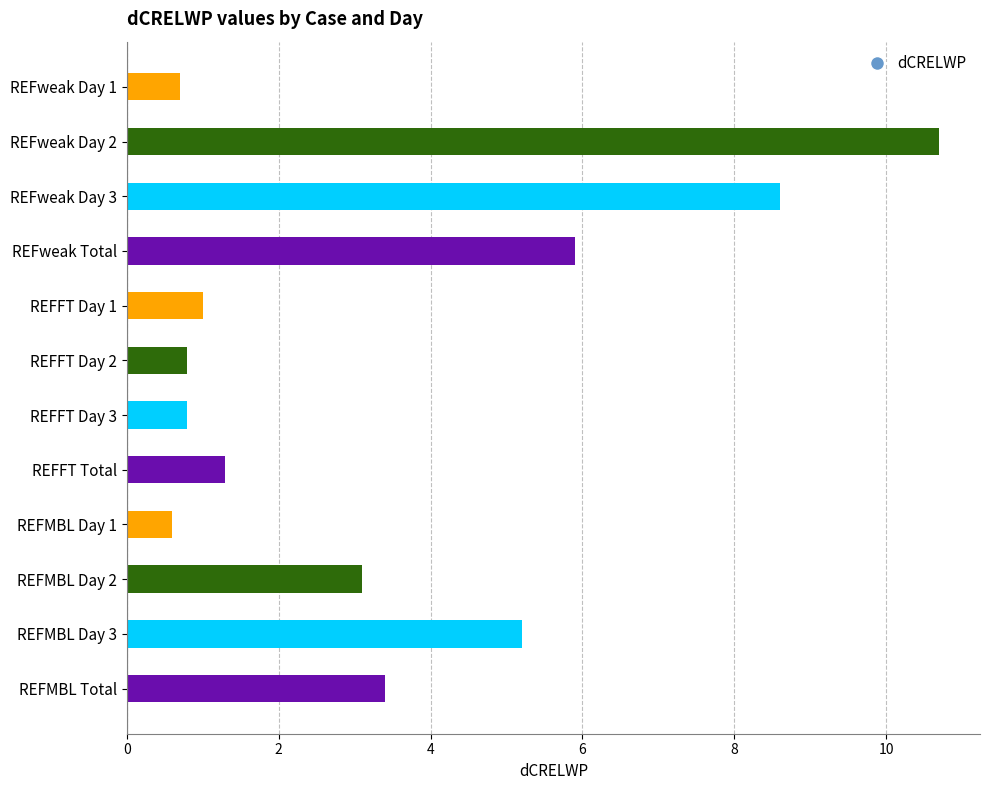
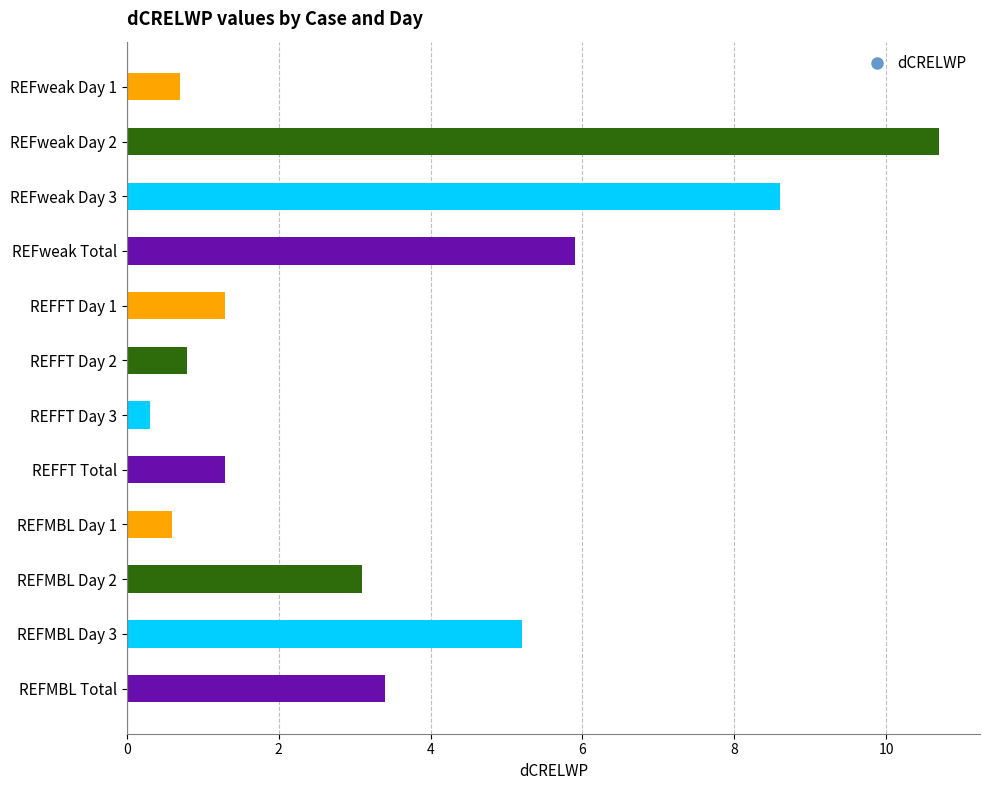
  {
    "REFweak Day 1": 0.7,
    "REFweak Day 2": 10.7,
    "REFweak Day 3": 8.6,
    "REFweak Total": 5.9,
-   "REFFT Day 1": 1.0,
+   "REFFT Day 1": 1.3,
    "REFFT Day 2": 0.8,
-   "REFFT Day 3": 0.8,
+   "REFFT Day 3": 0.3,
    "REFFT Total": 1.3,
    "REFMBL Day 1": 0.6,
    "REFMBL Day 2": 3.1,
    "REFMBL Day 3": 5.2,
    "REFMBL Total": 3.4
  }
